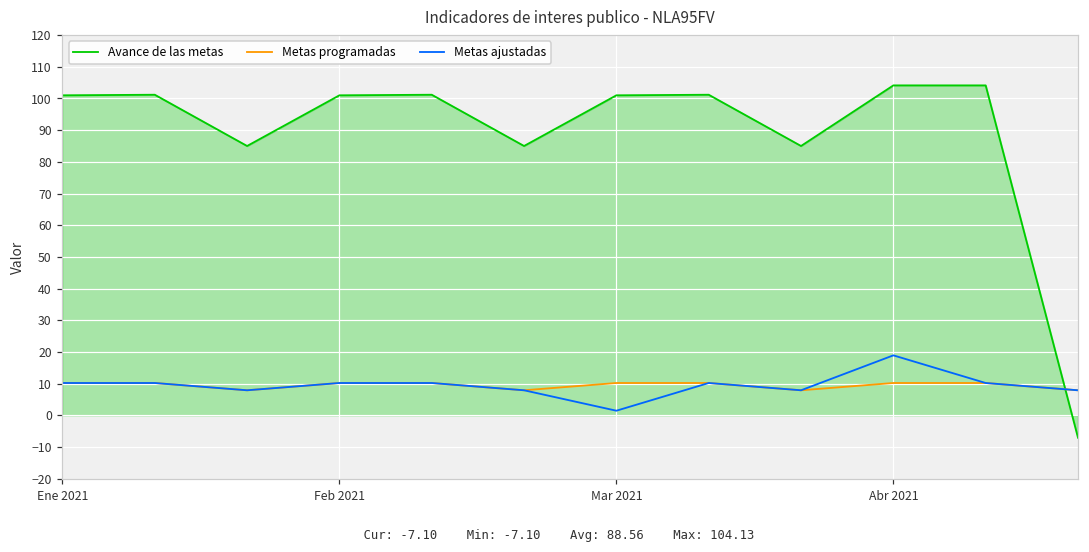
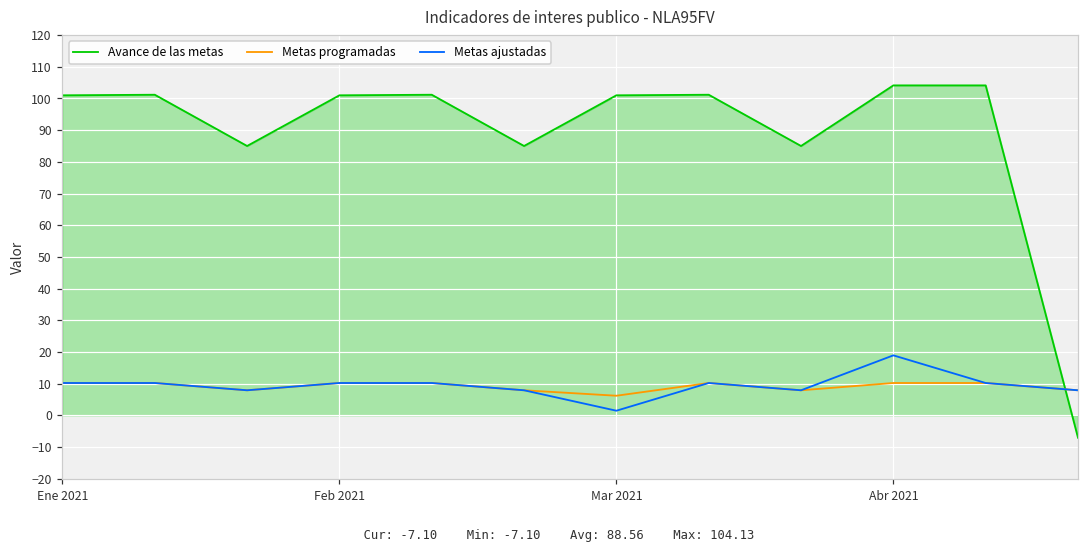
  {
    "Metas programadas": {
-     "Mar 2021": 10,
+     "Mar 2021": 6,
      "Abr 2021": 10
    },
    "Metas ajustadas": {
      "Mar 2021": 1,
      "Abr 2021": 19
    }
  }
